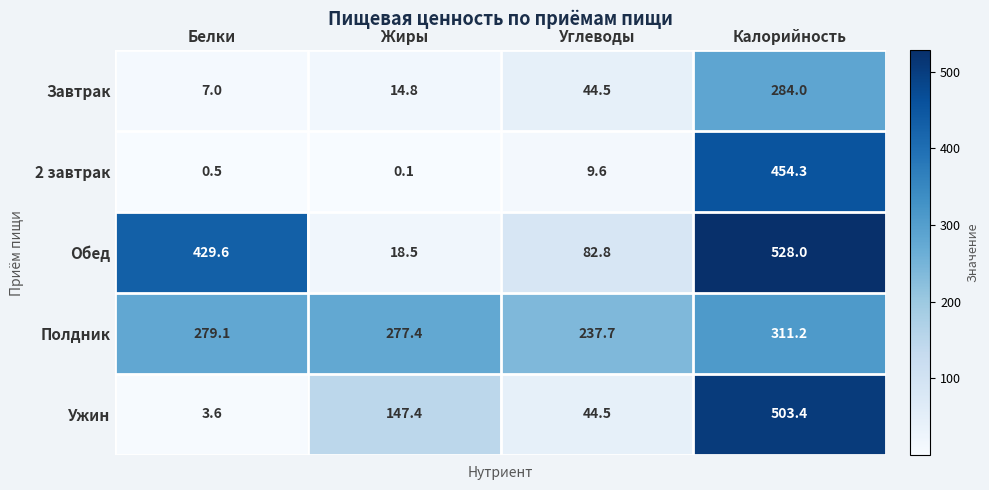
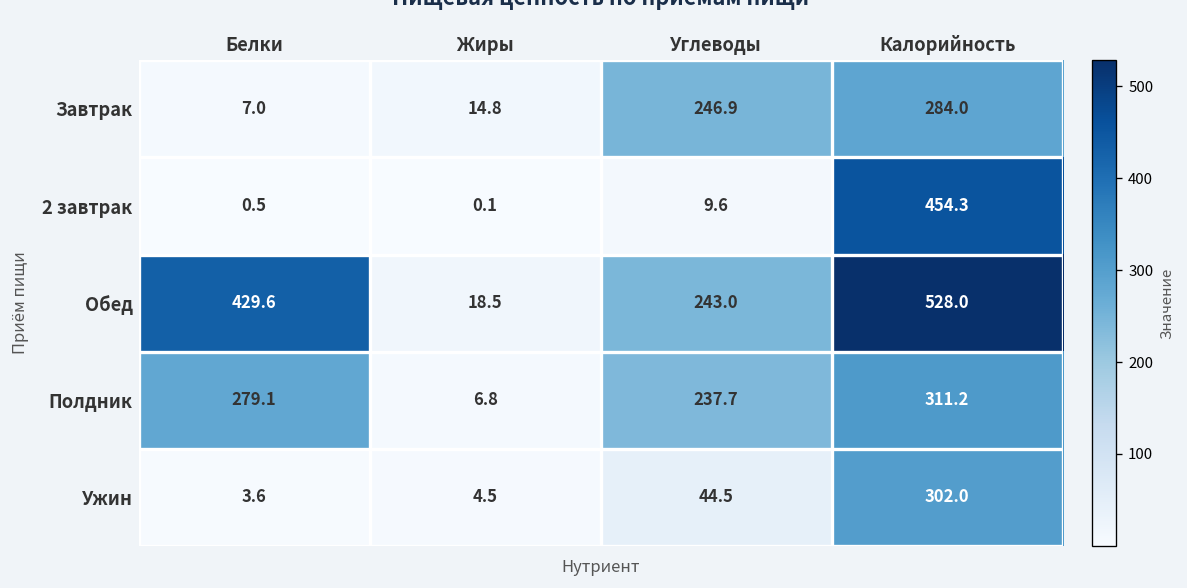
  {
    "Завтрак": {
      "Белки": 7.0,
      "Жиры": 14.8,
-     "Углеводы": 44.5,
+     "Углеводы": 246.9,
      "Калорийность": 284.0
    },
    "2 завтрак": {
      "Белки": 0.5,
      "Жиры": 0.1,
      "Углеводы": 9.6,
      "Калорийность": 454.3
    },
    "Обед": {
      "Белки": 429.6,
      "Жиры": 18.5,
-     "Углеводы": 82.8,
+     "Углеводы": 243.0,
      "Калорийность": 528.0
    },
    "Полдник": {
      "Белки": 279.1,
-     "Жиры": 277.4,
+     "Жиры": 6.8,
      "Углеводы": 237.7,
      "Калорийность": 311.2
    },
    "Ужин": {
      "Белки": 3.6,
-     "Жиры": 147.4,
+     "Жиры": 4.5,
      "Углеводы": 44.5,
-     "Калорийность": 503.4
+     "Калорийность": 302.0
    }
  }
